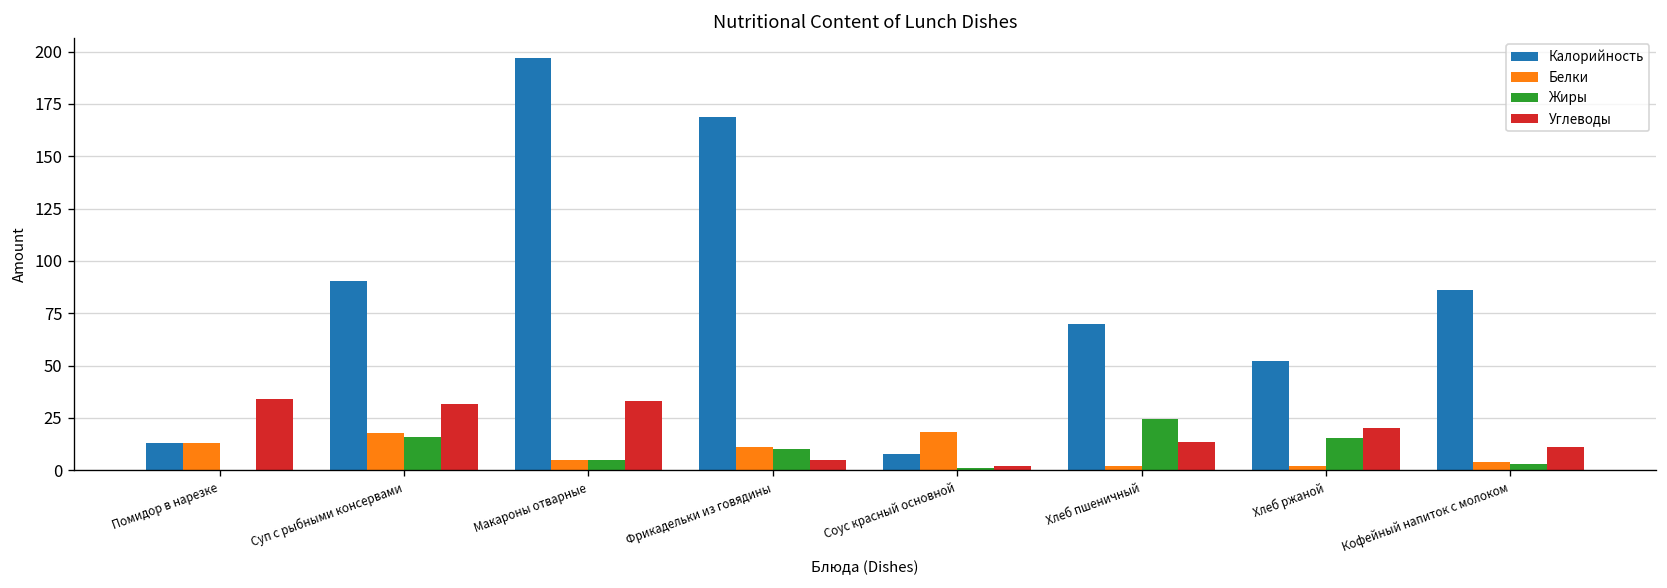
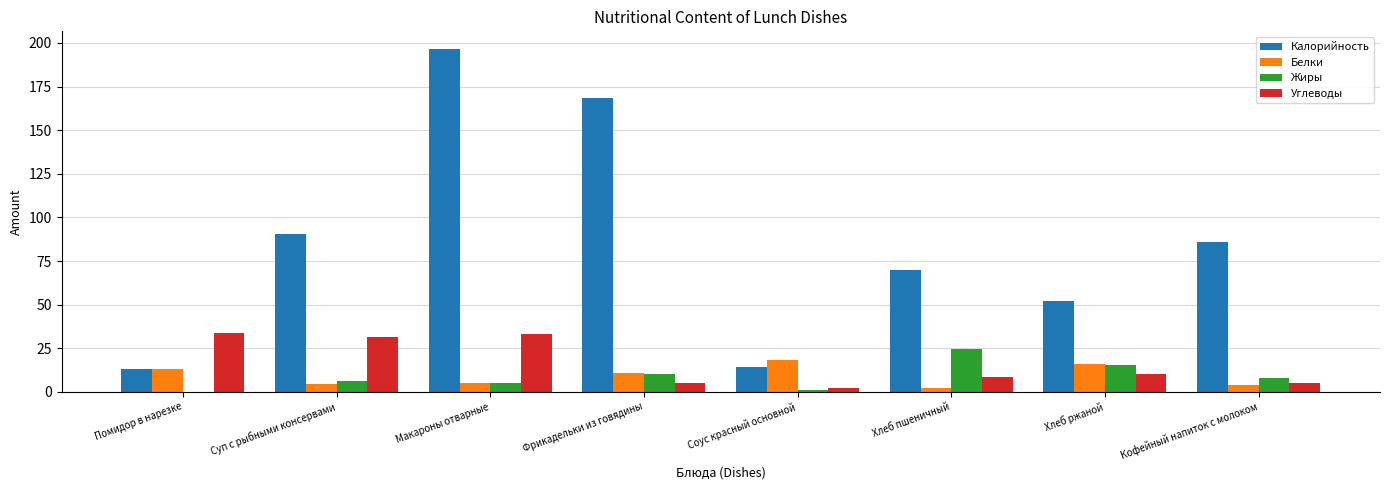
  {
    "Калорийность": {
      "Помидор в нарезке": 13,
      "Суп с рыбными консервами": 90,
      "Макароны отварные": 197,
      "Фрикадельки из говядины": 169,
-     "Соус красный основной": 8,
+     "Соус красный основной": 14,
      "Хлеб пшеничный": 70,
      "Хлеб ржаной": 52,
      "Кофейный напиток с молоком": 86
    },
    "Белки": {
      "Помидор в нарезке": 13,
-     "Суп с рыбными консервами": 18,
+     "Суп с рыбными консервами": 5,
      "Макароны отварные": 5,
      "Фрикадельки из говядины": 11,
      "Соус красный основной": 18,
      "Хлеб пшеничный": 2,
-     "Хлеб ржаной": 2,
+     "Хлеб ржаной": 16,
      "Кофейный напиток с молоком": 4
    },
    "Жиры": {
      "Помидор в нарезке": 0,
-     "Суп с рыбными консервами": 16,
+     "Суп с рыбными консервами": 6,
      "Макароны отварные": 5,
      "Фрикадельки из говядины": 10,
      "Хлеб пшеничный": 25,
      "Хлеб ржаной": 15,
-     "Кофейный напиток с молоком": 3
+     "Кофейный напиток с молоком": 8
    },
    "Углеводы": {
      "Помидор в нарезке": 34,
      "Суп с рыбными консервами": 32,
      "Макароны отварные": 33,
      "Фрикадельки из говядины": 5,
      "Соус красный основной": 2,
-     "Хлеб пшеничный": 13,
-     "Хлеб ржаной": 20,
-     "Кофейный напиток с молоком": 11
+     "Хлеб пшеничный": 8,
+     "Хлеб ржаной": 10,
+     "Кофейный напиток с молоком": 5
    }
  }
